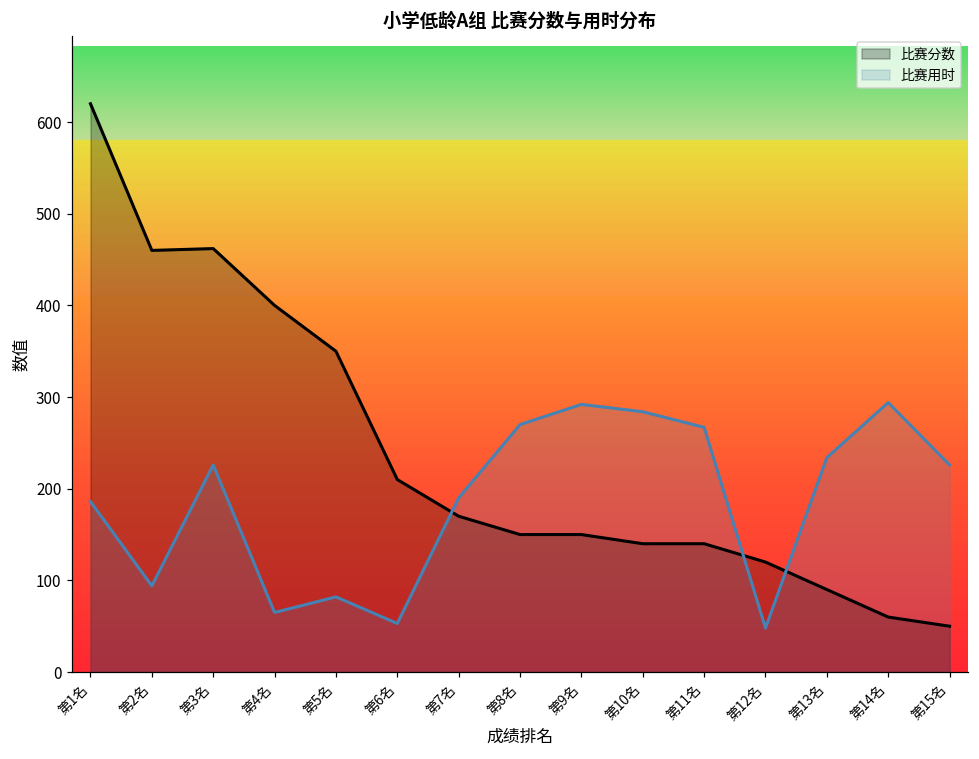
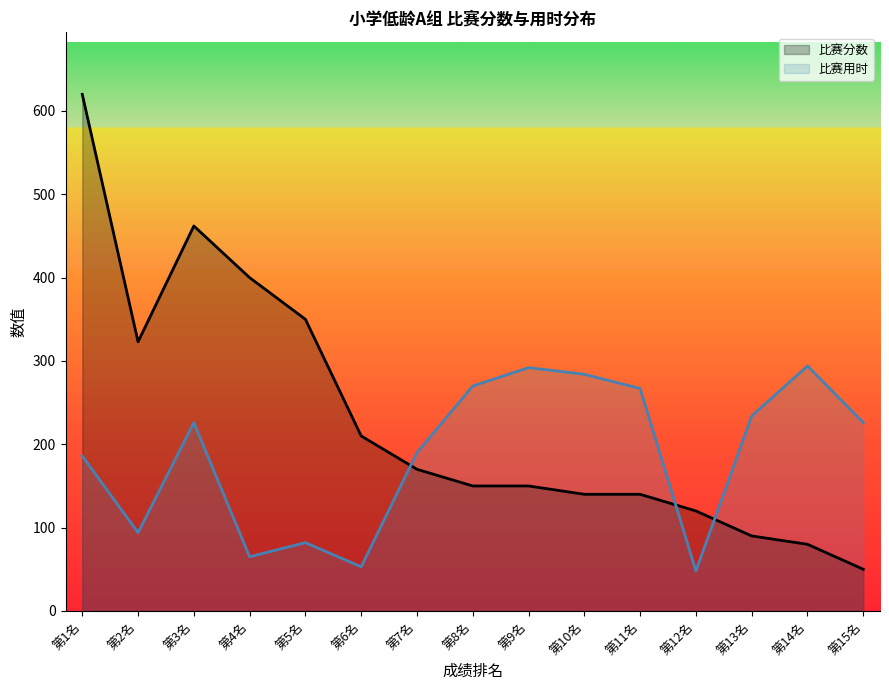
  {
    "比赛分数": {
      "第1名": 620,
-     "第2名": 460,
+     "第2名": 320,
      "第3名": 460,
      "第4名": 400,
      "第5名": 350,
      "第6名": 210,
      "第7名": 170,
      "第8名": 150,
      "第9名": 150,
      "第10名": 140,
      "第11名": 140,
      "第12名": 120,
      "第13名": 90,
-     "第14名": 60,
+     "第14名": 80,
      "第15名": 50
    },
    "比赛用时": {
      "第1名": 190,
      "第2名": 90,
      "第3名": 230,
      "第4名": 70,
      "第5名": 80,
      "第6名": 50,
      "第7名": 190,
      "第8名": 270,
      "第9名": 290,
      "第10名": 280,
      "第11名": 270,
      "第12名": 50,
      "第13名": 230,
      "第14名": 290,
      "第15名": 230
    }
  }
